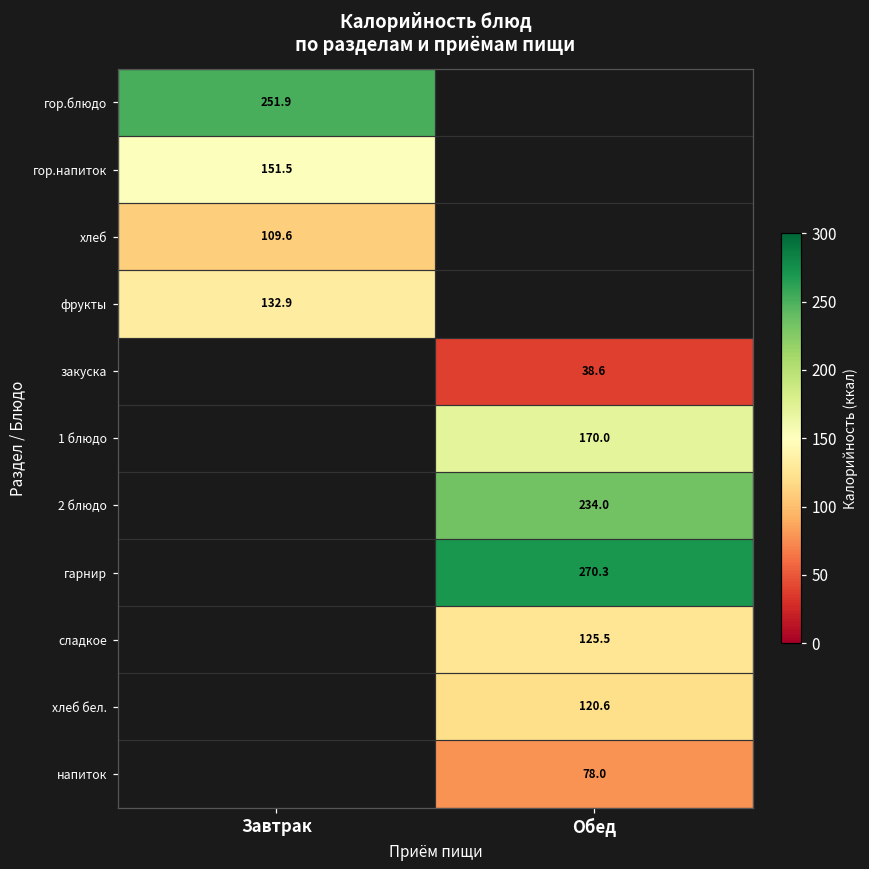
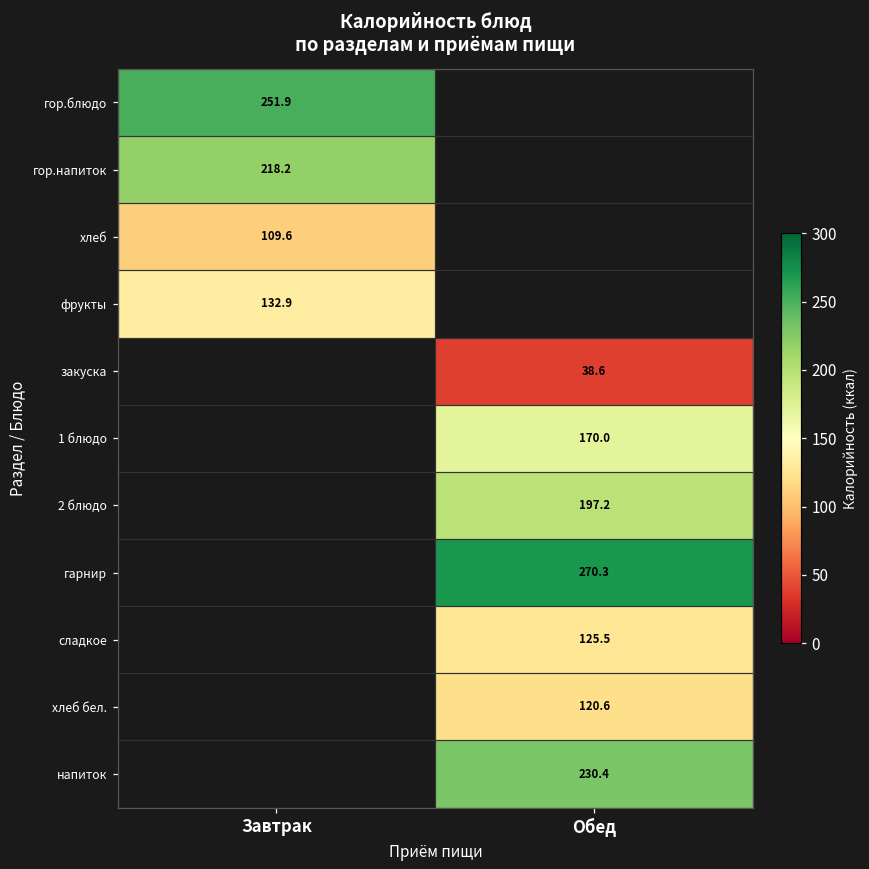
  {
    "гор.блюдо": {
      "Завтрак": 251.9
    },
    "гор.напиток": {
-     "Завтрак": 151.5
+     "Завтрак": 218.2
    },
    "хлеб": {
      "Завтрак": 109.6
    },
    "фрукты": {
      "Завтрак": 132.9
    },
    "закуска": {
      "Обед": 38.6
    },
    "1 блюдо": {
      "Обед": 170.0
    },
    "2 блюдо": {
-     "Обед": 234.0
+     "Обед": 197.2
    },
    "гарнир": {
      "Обед": 270.3
    },
    "сладкое": {
      "Обед": 125.5
    },
    "хлеб бел.": {
      "Обед": 120.6
    },
    "напиток": {
-     "Обед": 78.0
+     "Обед": 230.4
    }
  }
